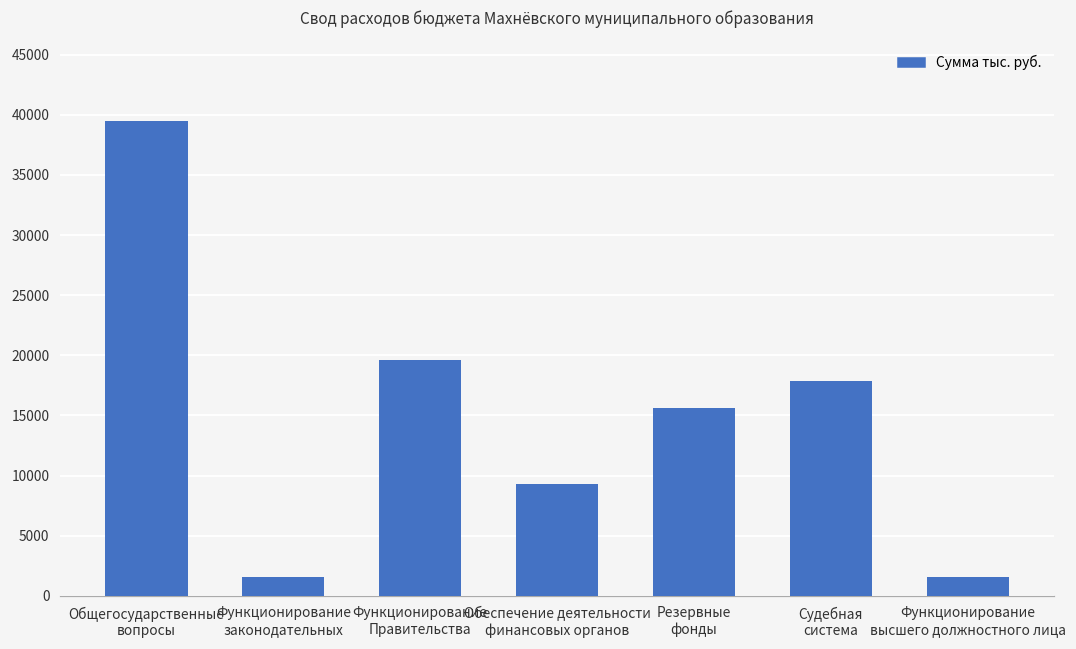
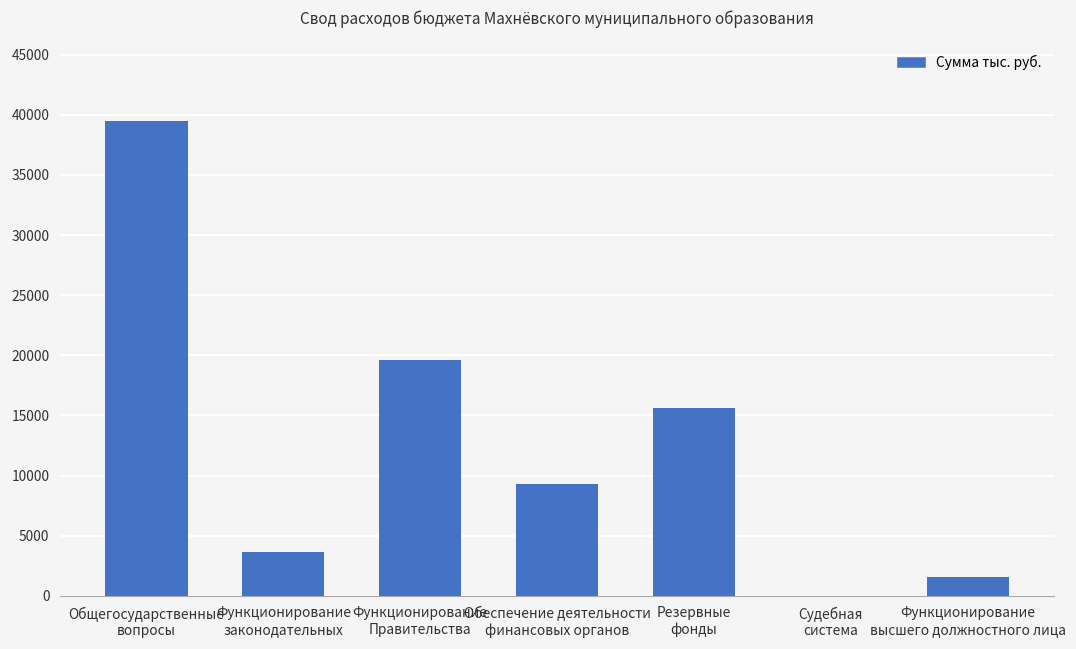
  {
    "Общегосударственные вопросы": 39500,
-   "Функционирование законодательных": 1600,
+   "Функционирование законодательных": 3600,
    "Обеспечение деятельности финансовых органов": 9300,
    "Резервные фонды": 15600,
-   "Судебная система": 17800,
+   "Судебная система": 0,
    "Функционирование высшего должностного лица": 1500
  }
